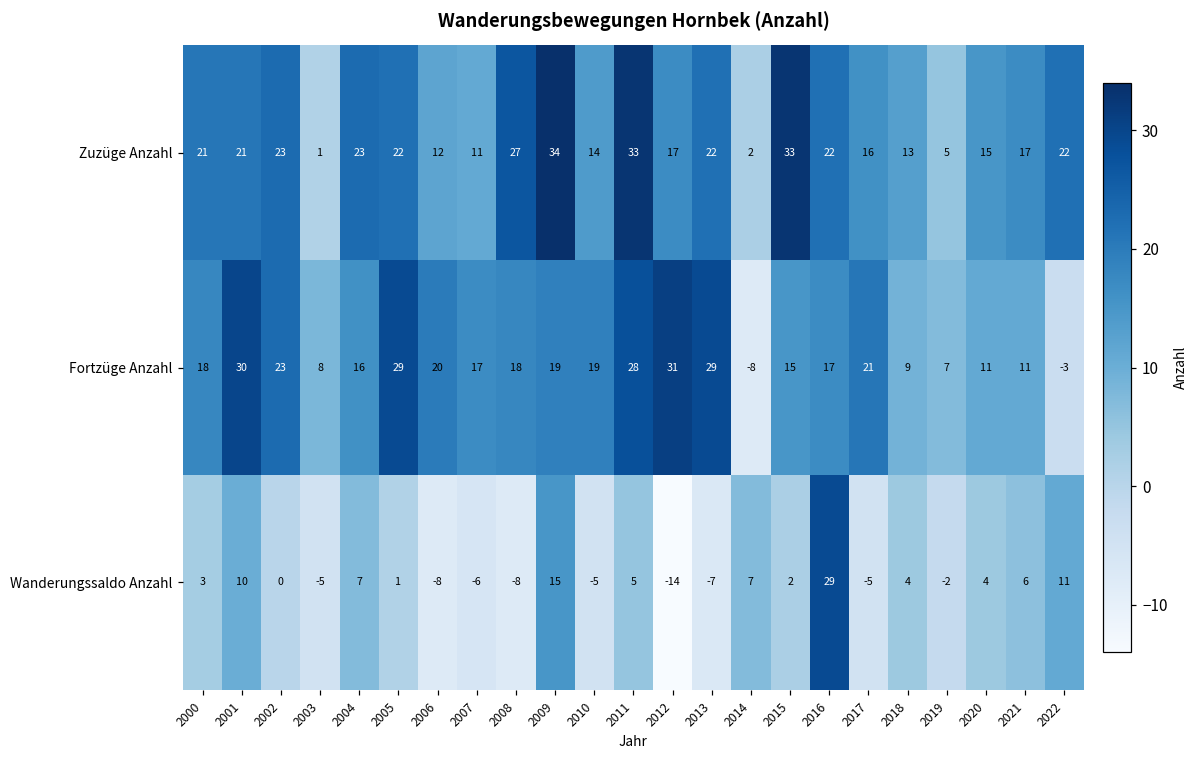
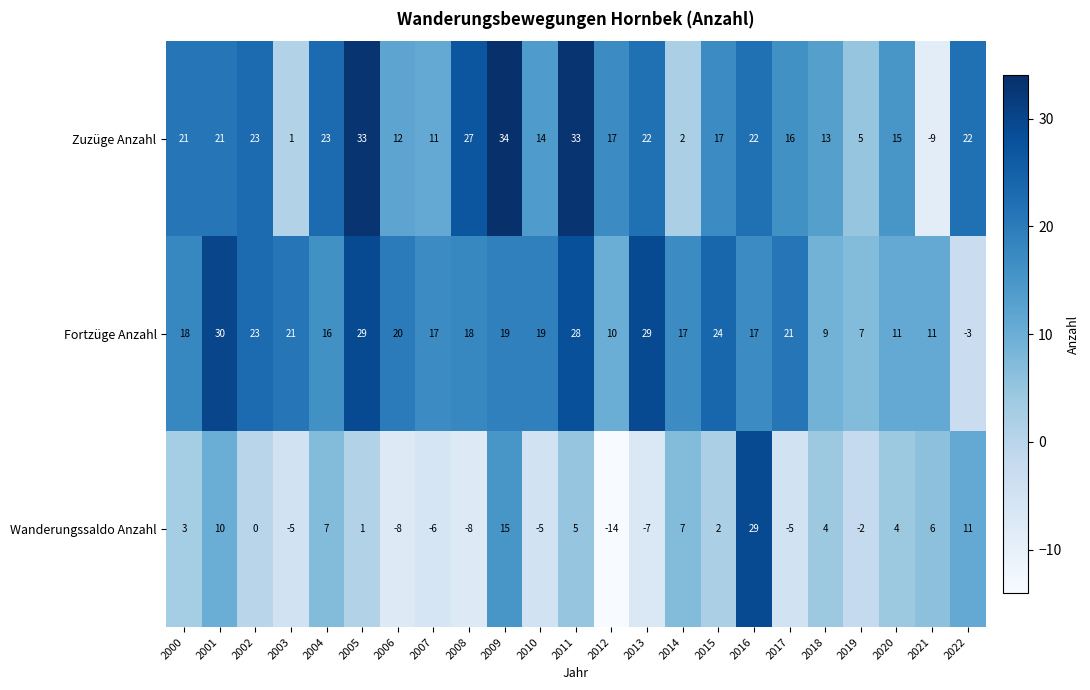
  {
    "Zuzüge Anzahl": {
      "2000": 21,
      "2001": 21,
      "2002": 23,
      "2003": 1,
      "2004": 23,
-     "2005": 22,
+     "2005": 33,
      "2006": 12,
      "2007": 11,
      "2008": 27,
      "2009": 34,
      "2010": 14,
      "2011": 33,
      "2012": 17,
      "2013": 22,
      "2014": 2,
-     "2015": 33,
+     "2015": 17,
      "2016": 22,
      "2017": 16,
      "2018": 13,
      "2019": 5,
      "2020": 15,
-     "2021": 17,
+     "2021": -9,
      "2022": 22
    },
    "Fortzüge Anzahl": {
      "2000": 18,
      "2001": 30,
      "2002": 23,
-     "2003": 8,
+     "2003": 21,
      "2004": 16,
      "2005": 29,
      "2006": 20,
      "2007": 17,
      "2008": 18,
      "2009": 19,
      "2010": 19,
      "2011": 28,
-     "2012": 31,
+     "2012": 10,
      "2013": 29,
-     "2014": -8,
-     "2015": 15,
+     "2014": 17,
+     "2015": 24,
      "2016": 17,
      "2017": 21,
      "2018": 9,
      "2019": 7,
      "2020": 11,
      "2021": 11,
      "2022": -3
    },
    "Wanderungssaldo Anzahl": {
      "2000": 3,
      "2001": 10,
      "2002": 0,
      "2003": -5,
      "2004": 7,
      "2005": 1,
      "2006": -8,
      "2007": -6,
      "2008": -8,
      "2009": 15,
      "2010": -5,
      "2011": 5,
      "2012": -14,
      "2013": -7,
      "2014": 7,
      "2015": 2,
      "2016": 29,
      "2017": -5,
      "2018": 4,
      "2019": -2,
      "2020": 4,
      "2021": 6,
      "2022": 11
    }
  }
